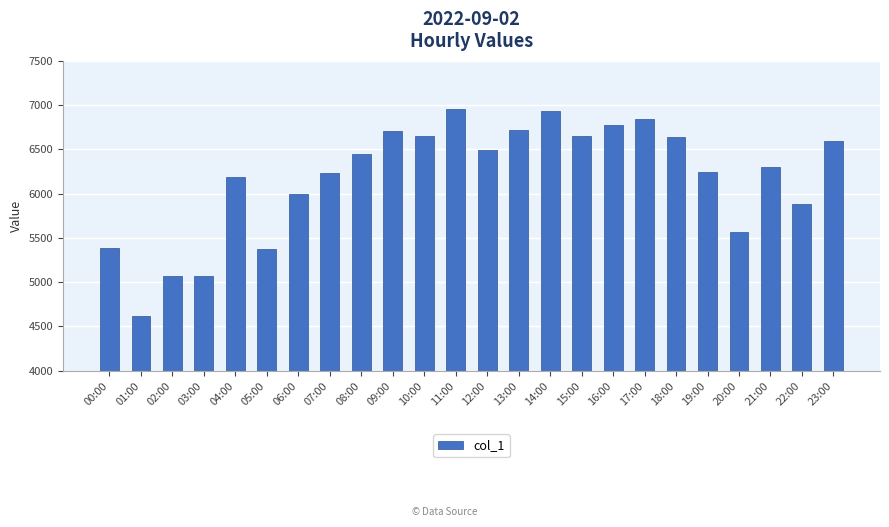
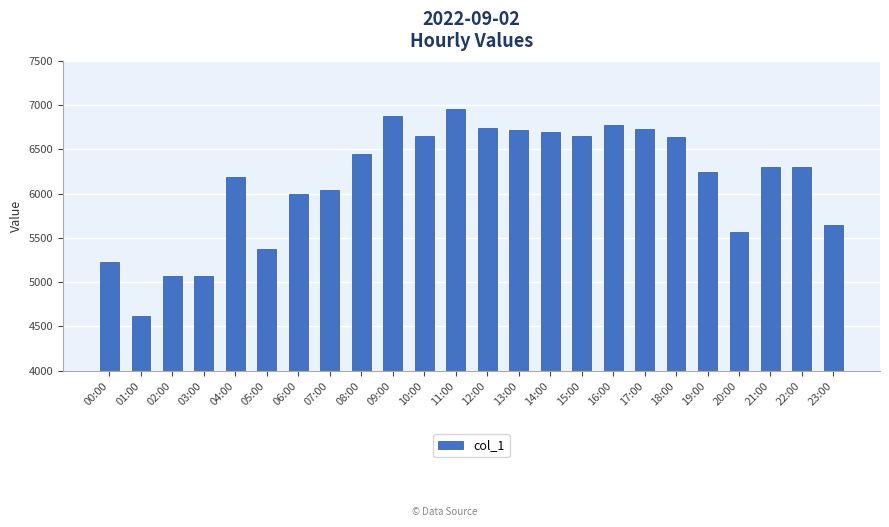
  {
-   "00:00": 5400,
+   "00:00": 5200,
    "01:00": 4600,
    "02:00": 5100,
    "03:00": 5100,
    "04:00": 6200,
    "05:00": 5400,
    "06:00": 6000,
-   "07:00": 6200,
+   "07:00": 6000,
    "08:00": 6400,
-   "09:00": 6700,
+   "09:00": 6900,
    "10:00": 6600,
    "11:00": 7000,
-   "12:00": 6500,
+   "12:00": 6700,
    "13:00": 6700,
-   "14:00": 6900,
+   "14:00": 6700,
    "15:00": 6700,
    "16:00": 6800,
-   "17:00": 6800,
+   "17:00": 6700,
    "18:00": 6600,
    "19:00": 6200,
    "20:00": 5600,
    "21:00": 6300,
-   "22:00": 5900,
-   "23:00": 6600
+   "22:00": 6300,
+   "23:00": 5700
  }
